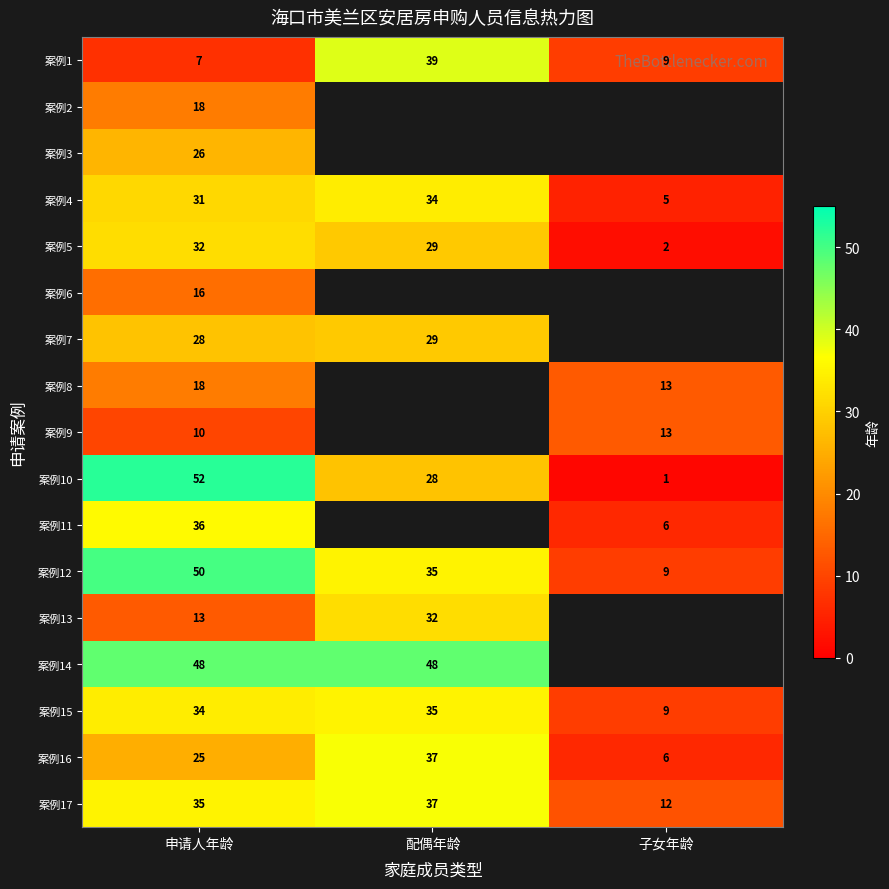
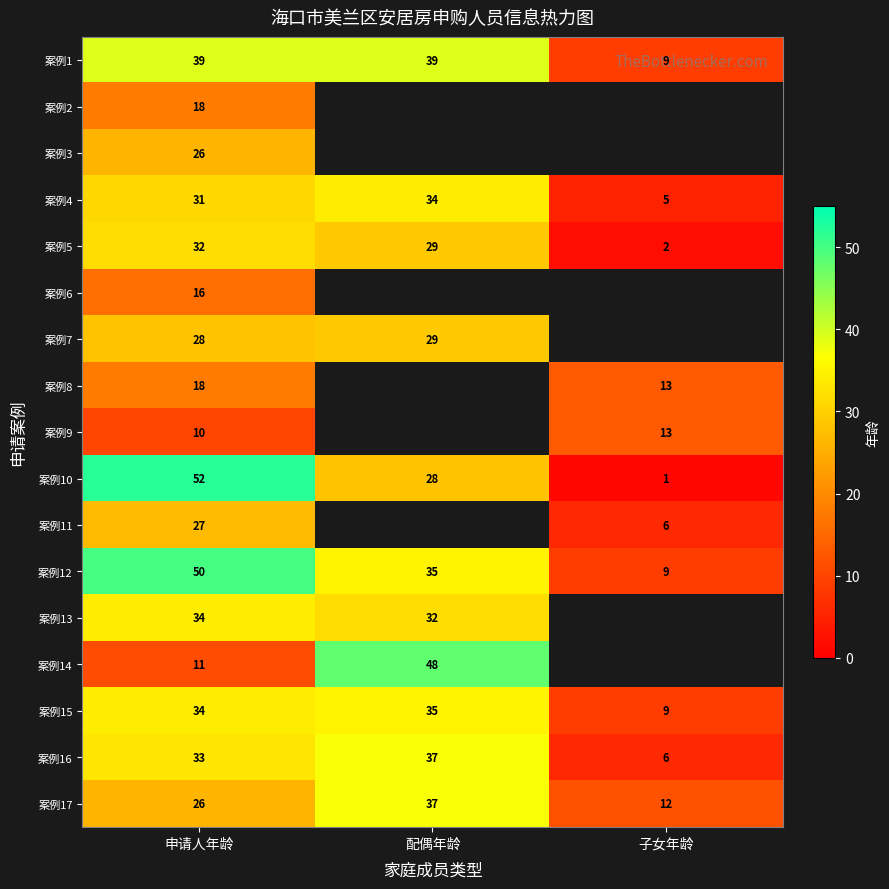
  {
    "案例1": {
-     "申请人年龄": 7,
+     "申请人年龄": 39,
      "配偶年龄": 39
    },
    "案例2": {
      "申请人年龄": 18
    },
    "案例3": {
      "申请人年龄": 26
    },
    "案例4": {
      "申请人年龄": 31,
      "配偶年龄": 34,
      "子女年龄": 5
    },
    "案例5": {
      "申请人年龄": 32,
      "配偶年龄": 29,
      "子女年龄": 2
    },
    "案例6": {
      "申请人年龄": 16
    },
    "案例7": {
      "申请人年龄": 28,
      "配偶年龄": 29
    },
    "案例8": {
      "申请人年龄": 18,
      "子女年龄": 13
    },
    "案例9": {
      "申请人年龄": 10,
      "子女年龄": 13
    },
    "案例10": {
      "申请人年龄": 52,
      "配偶年龄": 28,
      "子女年龄": 1
    },
    "案例11": {
-     "申请人年龄": 36,
+     "申请人年龄": 27,
      "子女年龄": 6
    },
    "案例12": {
      "申请人年龄": 50,
      "配偶年龄": 35,
      "子女年龄": 9
    },
    "案例13": {
-     "申请人年龄": 13,
+     "申请人年龄": 34,
      "配偶年龄": 32
    },
    "案例14": {
-     "申请人年龄": 48,
+     "申请人年龄": 11,
      "配偶年龄": 48
    },
    "案例15": {
      "申请人年龄": 34,
      "配偶年龄": 35,
      "子女年龄": 9
    },
    "案例16": {
-     "申请人年龄": 25,
+     "申请人年龄": 33,
      "配偶年龄": 37,
      "子女年龄": 6
    },
    "案例17": {
-     "申请人年龄": 35,
+     "申请人年龄": 26,
      "配偶年龄": 37,
      "子女年龄": 12
    }
  }
